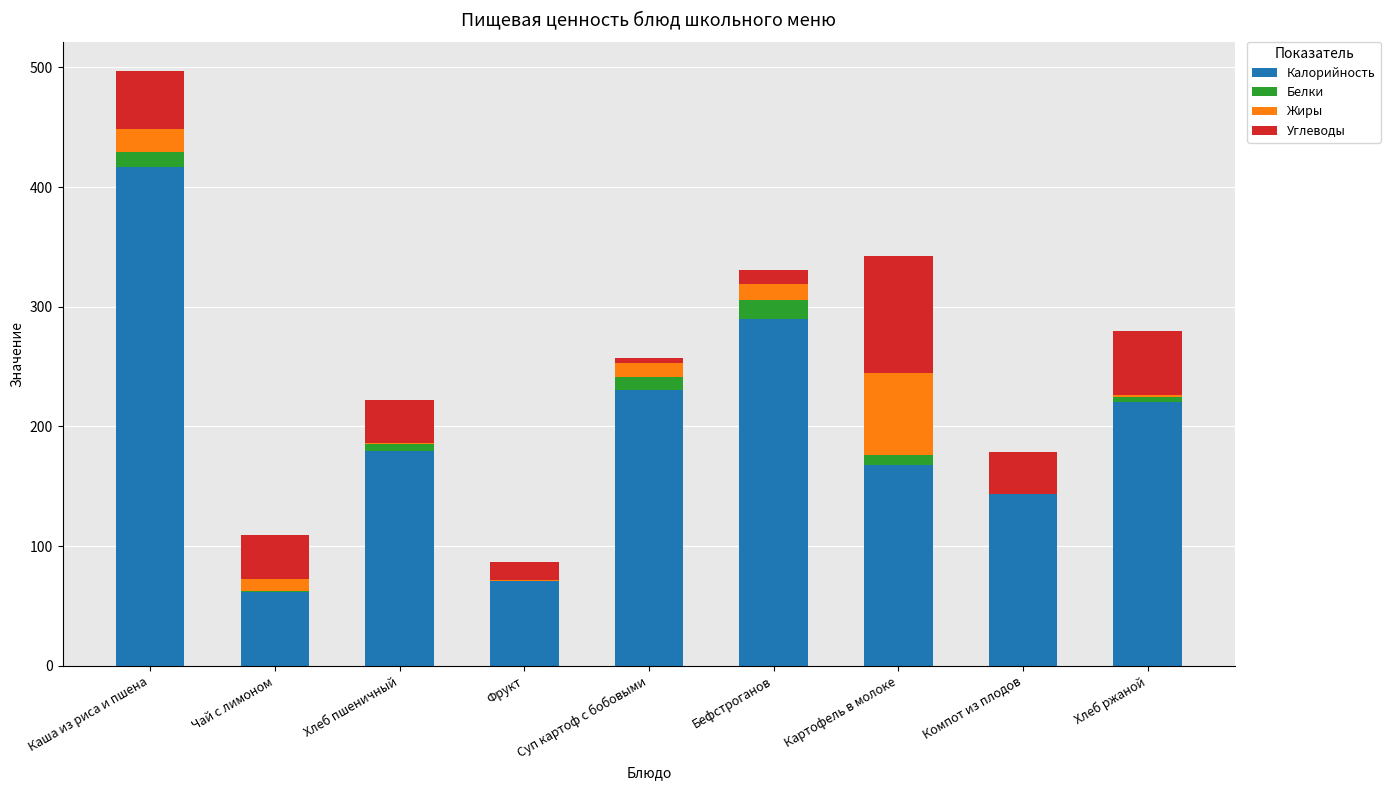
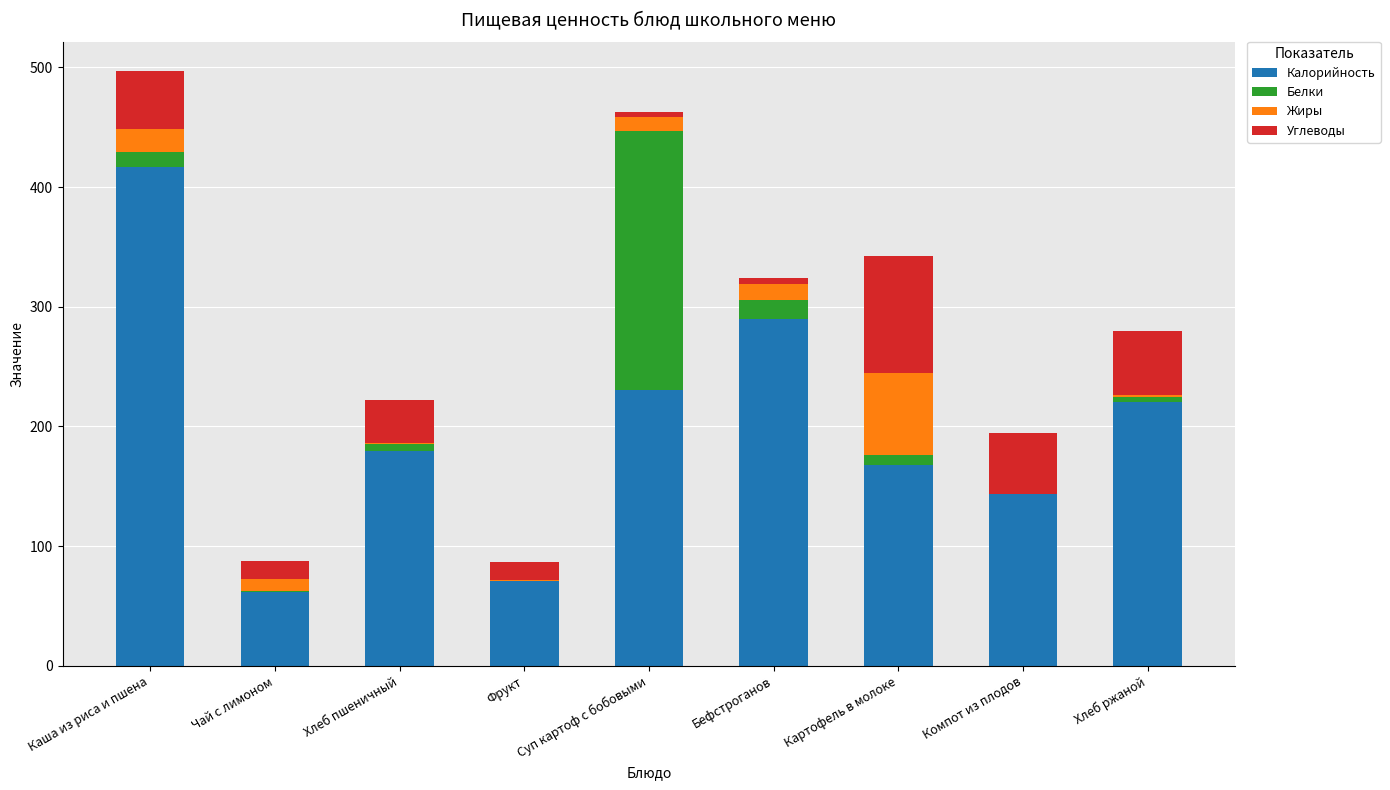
  {
    "Калорийность": {
      "Каша из риса и пшена": 417,
      "Чай с лимоном": 62,
      "Хлеб пшеничный": 179,
      "Фрукт": 71,
      "Суп картоф с бобовыми": 230,
      "Бефстроганов": 290,
      "Картофель в молоке": 168,
      "Компот из плодов": 143,
      "Хлеб ржаной": 220
    },
    "Белки": {
      "Каша из риса и пшена": 12,
      "Хлеб пшеничный": 6,
-     "Суп картоф с бобовыми": 11,
+     "Суп картоф с бобовыми": 217,
      "Бефстроганов": 15,
      "Картофель в молоке": 8,
      "Хлеб ржаной": 5
    },
    "Жиры": {
      "Каша из риса и пшена": 19,
      "Чай с лимоном": 11,
      "Суп картоф с бобовыми": 12,
      "Бефстроганов": 14,
      "Картофель в молоке": 68
    },
    "Углеводы": {
      "Каша из риса и пшена": 48,
-     "Чай с лимоном": 36,
+     "Чай с лимоном": 15,
      "Хлеб пшеничный": 36,
      "Фрукт": 15,
      "Суп картоф с бобовыми": 4,
-     "Бефстроганов": 12,
+     "Бефстроганов": 5,
      "Картофель в молоке": 97,
-     "Компот из плодов": 35,
+     "Компот из плодов": 51,
      "Хлеб ржаной": 54
    }
  }
